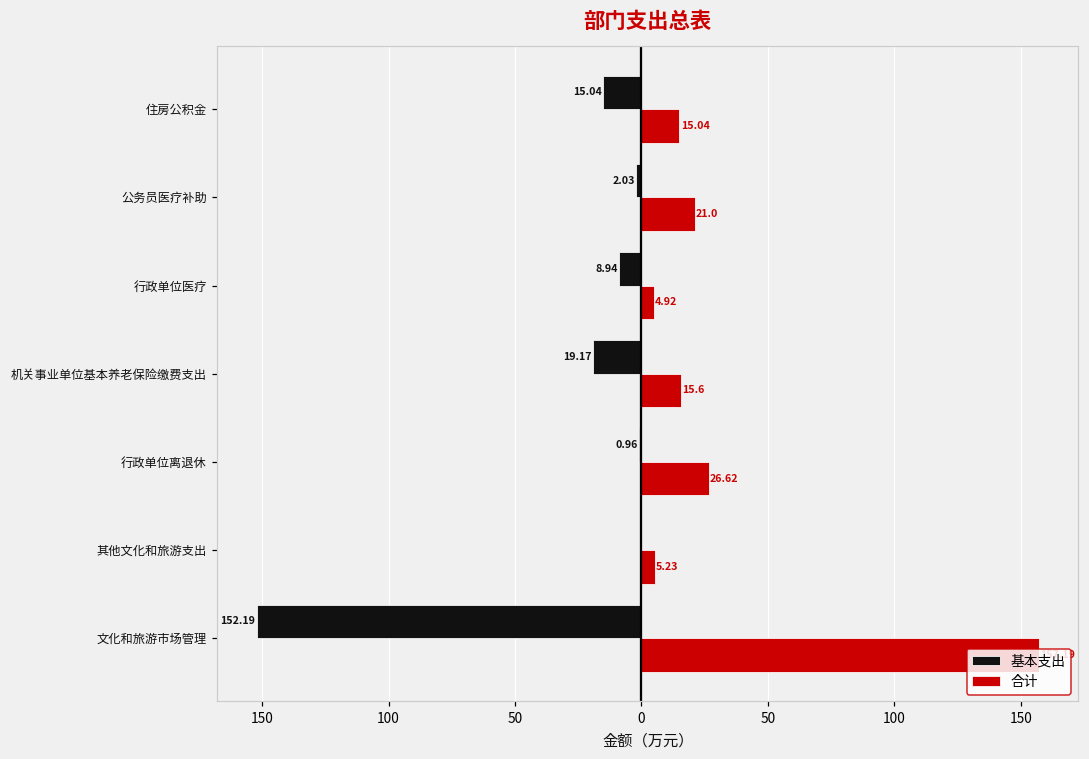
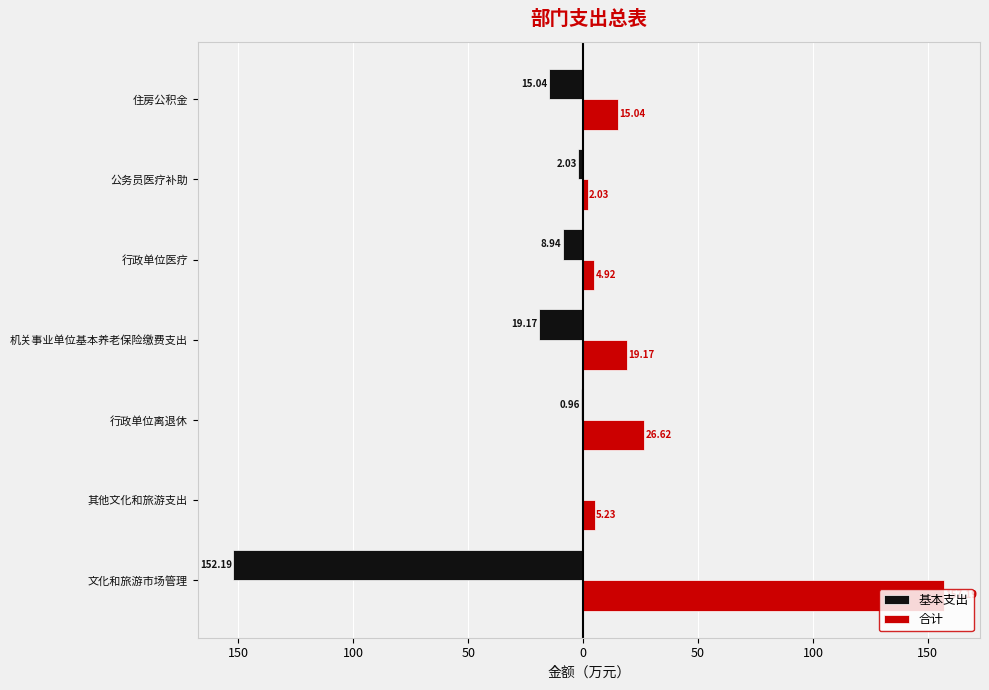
  {
    "合计": {
      "住房公积金": 15.04,
-     "公务员医疗补助": 21.0,
+     "公务员医疗补助": 2.03,
      "行政单位医疗": 4.92,
-     "机关事业单位基本养老保险缴费支出": 15.6,
+     "机关事业单位基本养老保险缴费支出": 19.17,
      "行政单位离退休": 26.62,
      "其他文化和旅游支出": 5.23
    }
  }
